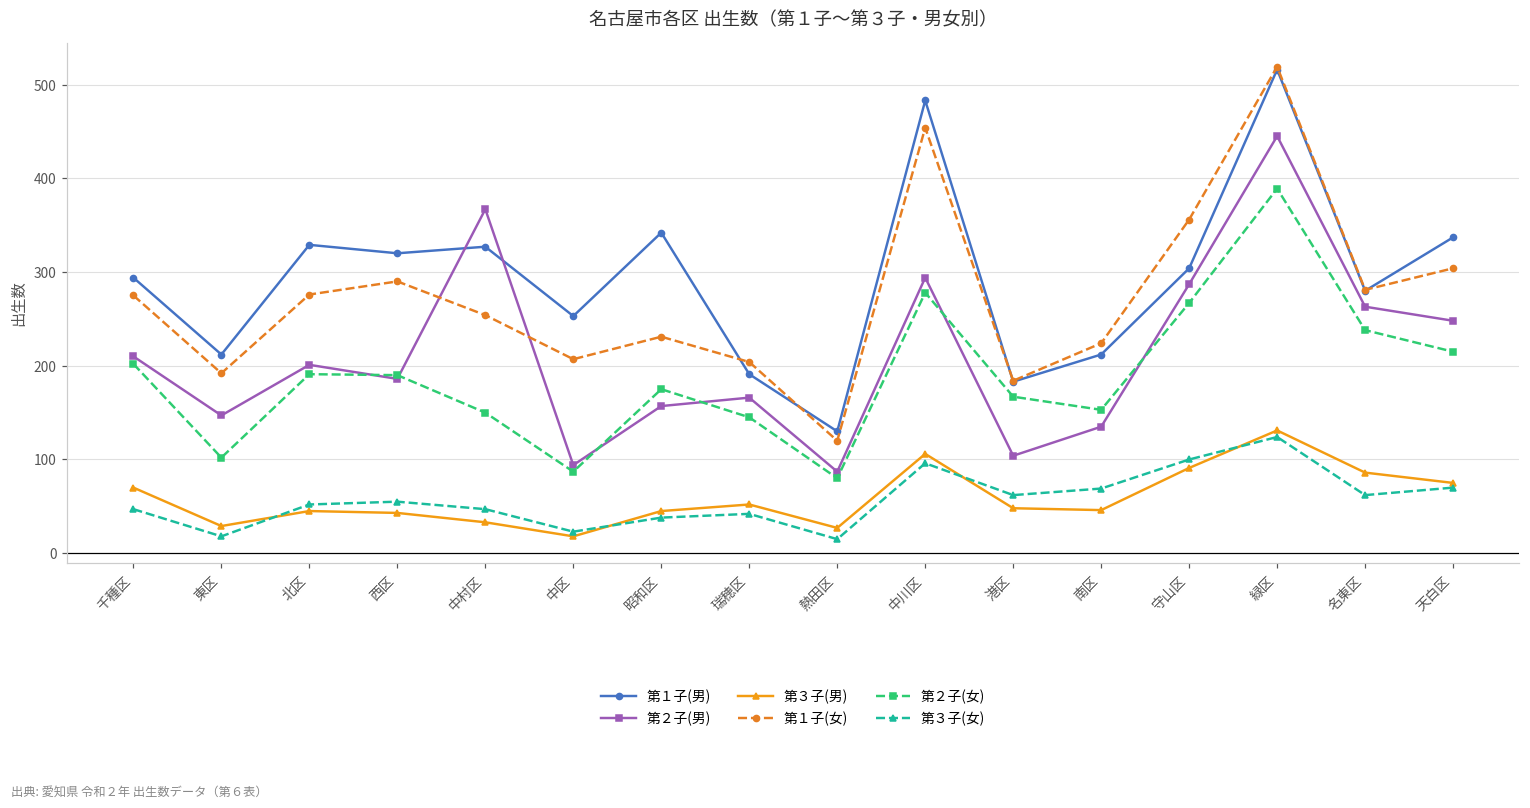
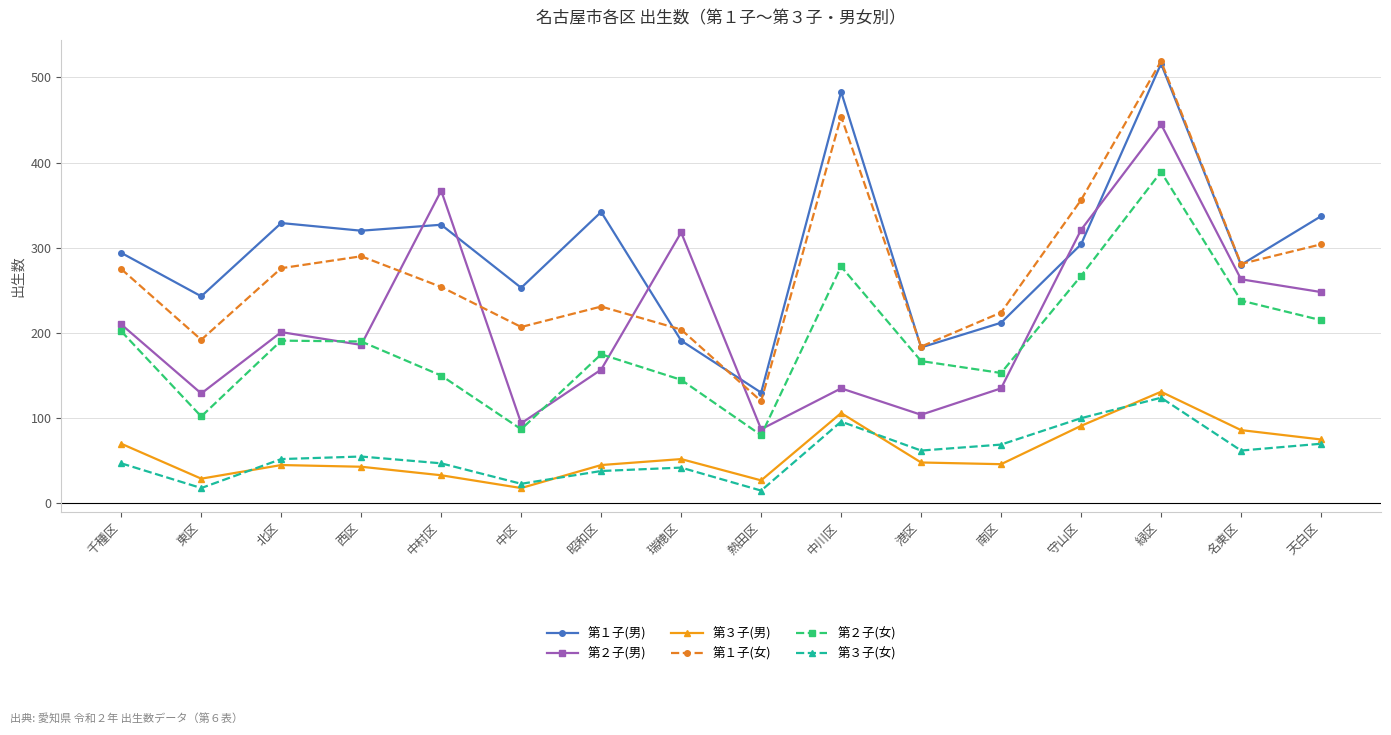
  {
    "第１子(男)": {
      "千種区": 290,
-     "東区": 210,
+     "東区": 240,
      "北区": 330,
      "西区": 320,
      "中村区": 330,
      "中区": 250,
      "昭和区": 340,
      "瑞穂区": 190,
      "熱田区": 130,
      "中川区": 480,
      "南区": 210,
      "守山区": 300,
      "緑区": 520,
      "天白区": 340
    },
    "第２子(男)": {
      "千種区": 210,
-     "東区": 150,
+     "東区": 130,
      "北区": 200,
      "西区": 190,
      "中村区": 370,
      "中区": 90,
      "昭和区": 160,
-     "瑞穂区": 170,
+     "瑞穂区": 320,
      "熱田区": 90,
-     "中川区": 290,
+     "中川区": 140,
      "港区": 100,
      "南区": 140,
-     "守山区": 290,
+     "守山区": 320,
      "緑区": 450,
      "名東区": 260,
      "天白区": 250
    }
  }
